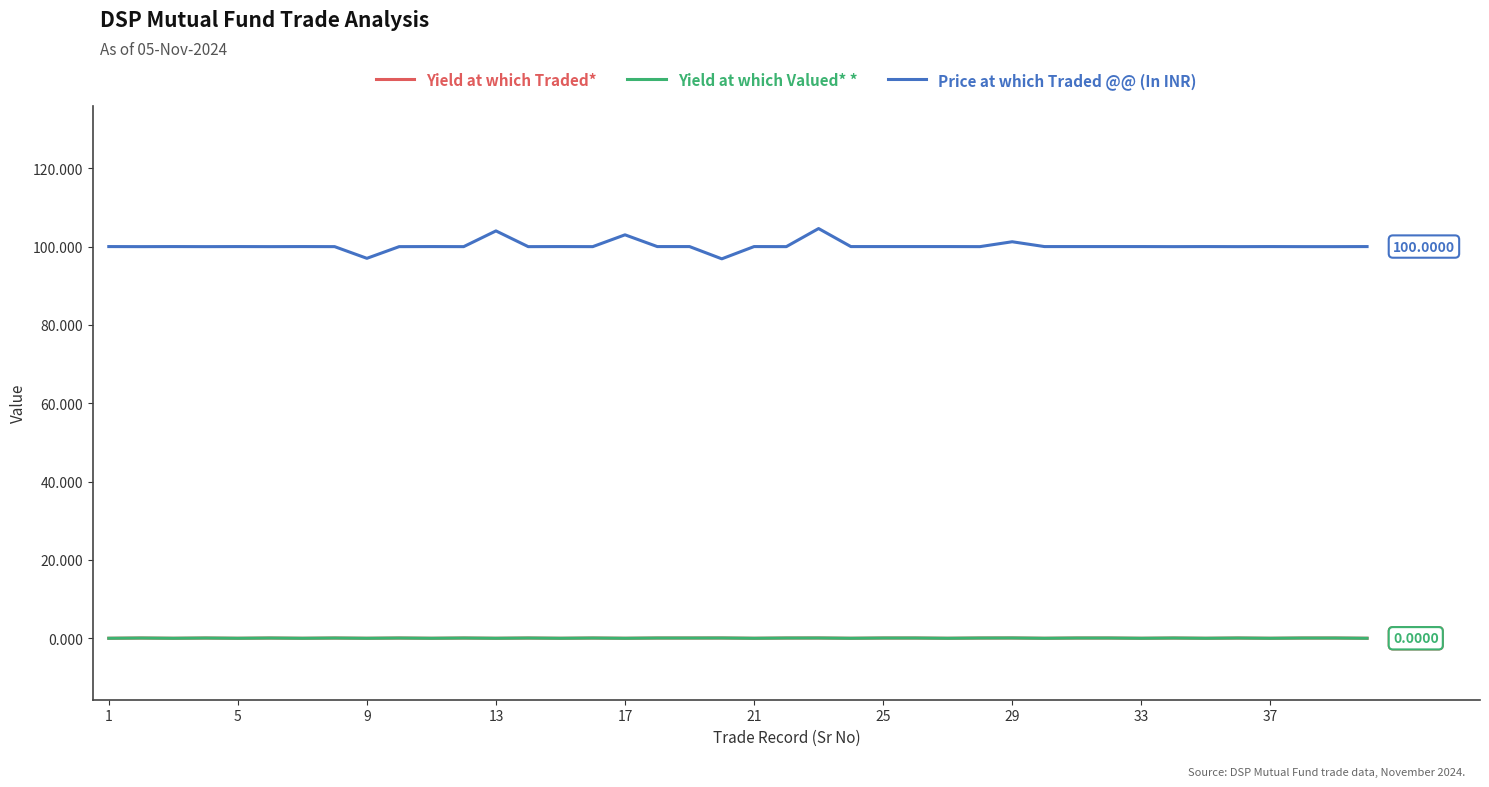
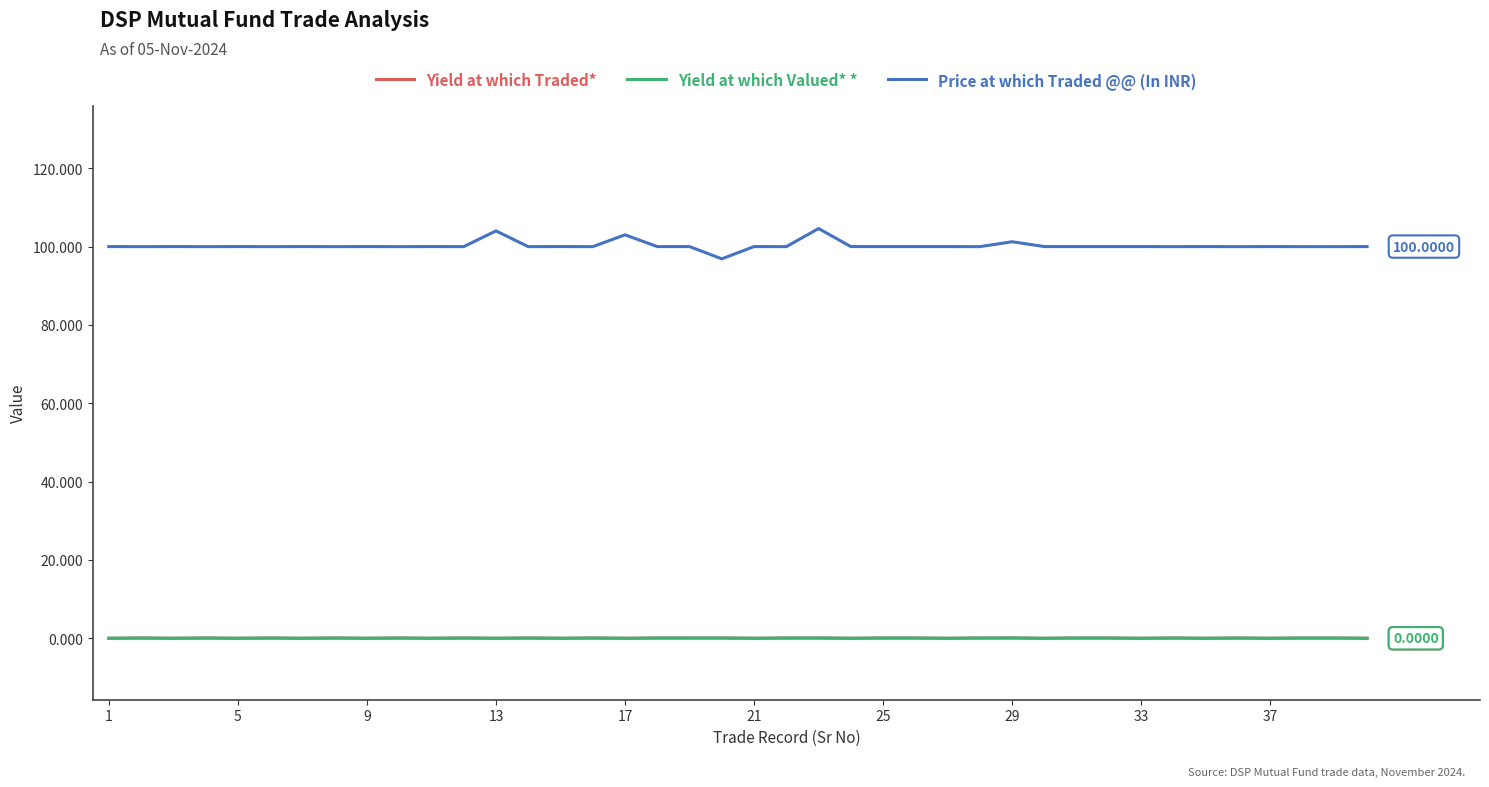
  {
    "Yield at which Valued* *": {
      "1": 0,
      "5": 0,
      "9": 0,
      "13": 0,
      "17": 0,
      "21": 0,
      "25": 0,
      "29": 0,
      "33": 0,
      "37": 0
    },
    "Price at which Traded @@ (In INR)": {
      "1": 100,
      "5": 100,
-     "9": 97,
+     "9": 100,
      "13": 104,
      "17": 103,
      "21": 100,
      "25": 100,
      "29": 101,
      "33": 100,
      "37": 100
    }
  }
